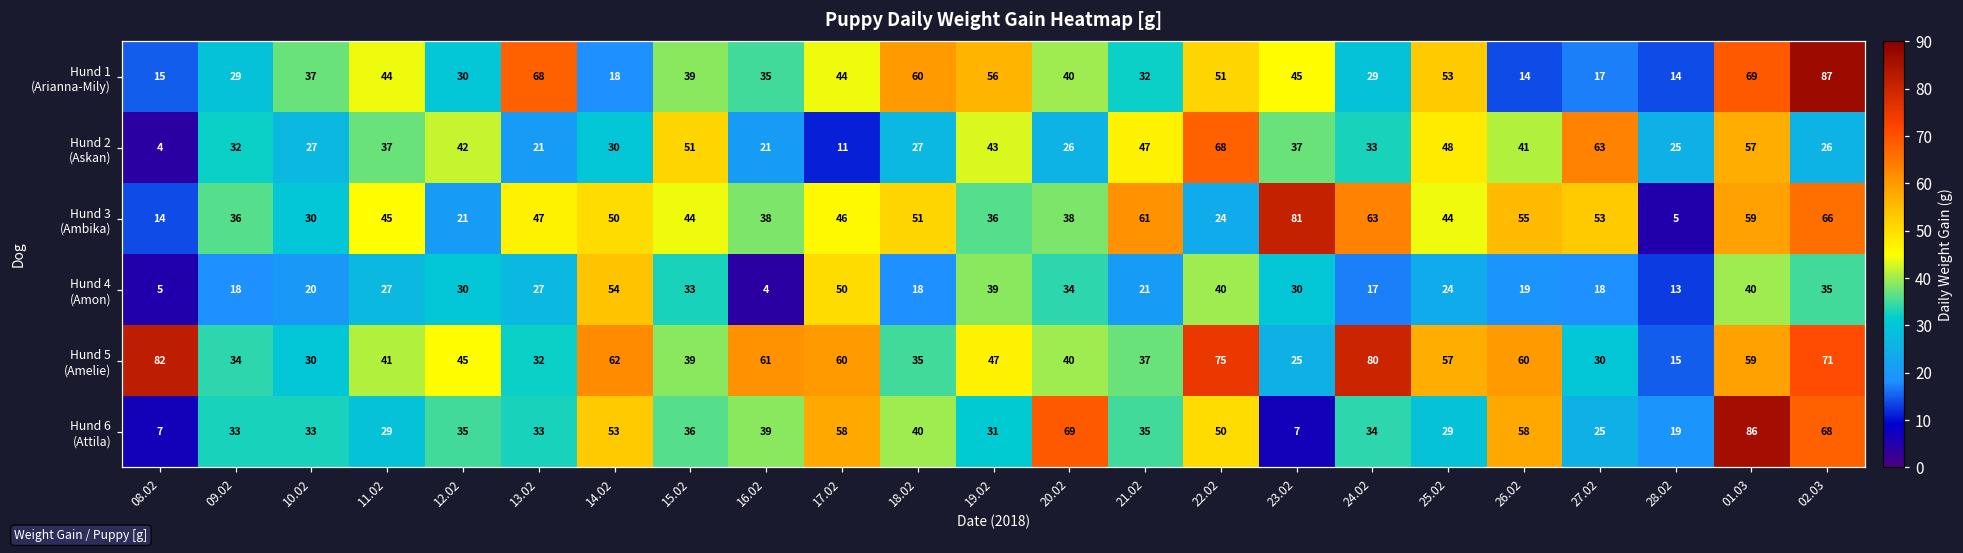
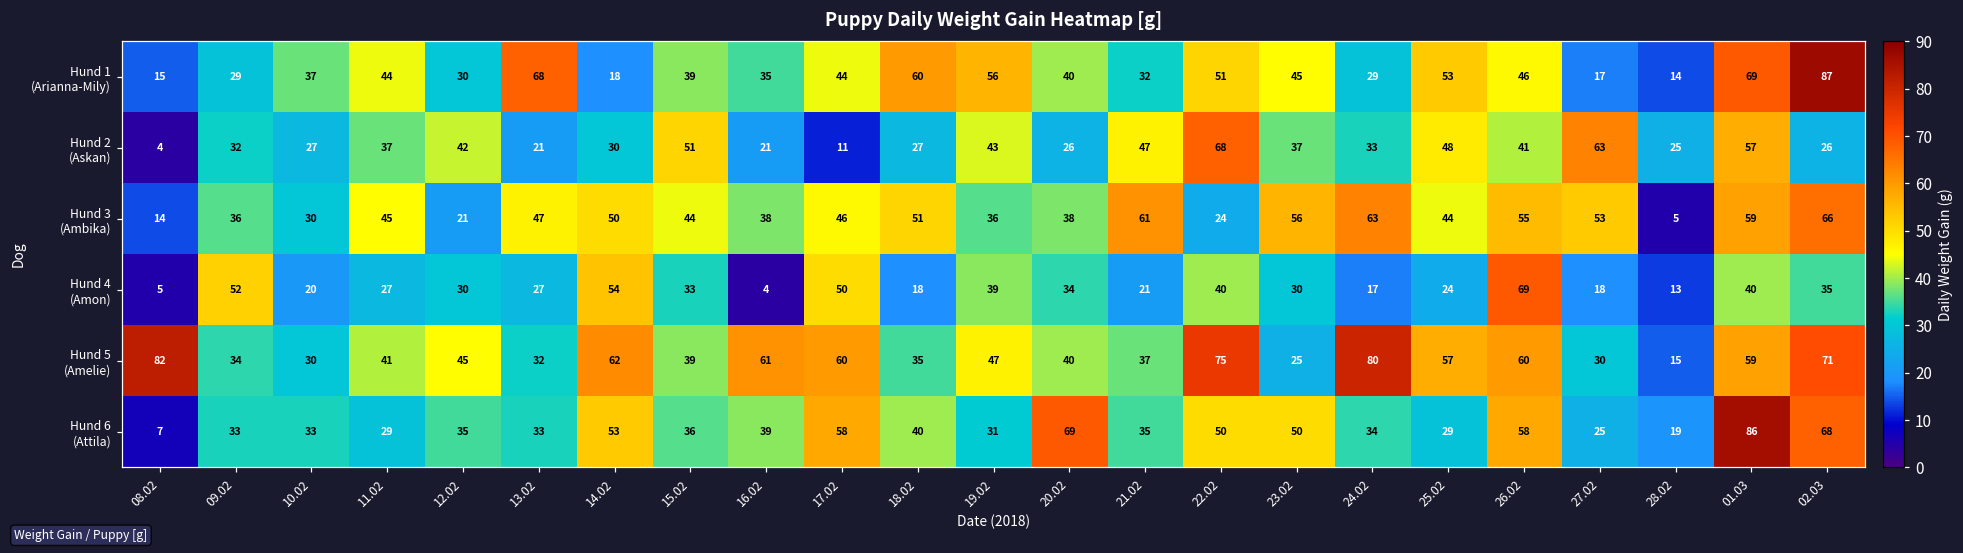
  {
    "Hund 1 (Arianna-Mily)": {
      "08.02": 15,
      "09.02": 29,
      "10.02": 37,
      "11.02": 44,
      "12.02": 30,
      "13.02": 68,
      "14.02": 18,
      "15.02": 39,
      "16.02": 35,
      "17.02": 44,
      "18.02": 60,
      "19.02": 56,
      "20.02": 40,
      "21.02": 32,
      "22.02": 51,
      "23.02": 45,
      "24.02": 29,
      "25.02": 53,
-     "26.02": 14,
+     "26.02": 46,
      "27.02": 17,
      "28.02": 14,
      "01.03": 69,
      "02.03": 87
    },
    "Hund 2 (Askan)": {
      "08.02": 4,
      "09.02": 32,
      "10.02": 27,
      "11.02": 37,
      "12.02": 42,
      "13.02": 21,
      "14.02": 30,
      "15.02": 51,
      "16.02": 21,
      "17.02": 11,
      "18.02": 27,
      "19.02": 43,
      "20.02": 26,
      "21.02": 47,
      "22.02": 68,
      "23.02": 37,
      "24.02": 33,
      "25.02": 48,
      "26.02": 41,
      "27.02": 63,
      "28.02": 25,
      "01.03": 57,
      "02.03": 26
    },
    "Hund 3 (Ambika)": {
      "08.02": 14,
      "09.02": 36,
      "10.02": 30,
      "11.02": 45,
      "12.02": 21,
      "13.02": 47,
      "14.02": 50,
      "15.02": 44,
      "16.02": 38,
      "17.02": 46,
      "18.02": 51,
      "19.02": 36,
      "20.02": 38,
      "21.02": 61,
      "22.02": 24,
-     "23.02": 81,
+     "23.02": 56,
      "24.02": 63,
      "25.02": 44,
      "26.02": 55,
      "27.02": 53,
      "28.02": 5,
      "01.03": 59,
      "02.03": 66
    },
    "Hund 4 (Amon)": {
      "08.02": 5,
-     "09.02": 18,
+     "09.02": 52,
      "10.02": 20,
      "11.02": 27,
      "12.02": 30,
      "13.02": 27,
      "14.02": 54,
      "15.02": 33,
      "16.02": 4,
      "17.02": 50,
      "18.02": 18,
      "19.02": 39,
      "20.02": 34,
      "21.02": 21,
      "22.02": 40,
      "23.02": 30,
      "24.02": 17,
      "25.02": 24,
-     "26.02": 19,
+     "26.02": 69,
      "27.02": 18,
      "28.02": 13,
      "01.03": 40,
      "02.03": 35
    },
    "Hund 5 (Amelie)": {
      "08.02": 82,
      "09.02": 34,
      "10.02": 30,
      "11.02": 41,
      "12.02": 45,
      "13.02": 32,
      "14.02": 62,
      "15.02": 39,
      "16.02": 61,
      "17.02": 60,
      "18.02": 35,
      "19.02": 47,
      "20.02": 40,
      "21.02": 37,
      "22.02": 75,
      "23.02": 25,
      "24.02": 80,
      "25.02": 57,
      "26.02": 60,
      "27.02": 30,
      "28.02": 15,
      "01.03": 59,
      "02.03": 71
    },
    "Hund 6 (Attila)": {
      "08.02": 7,
      "09.02": 33,
      "10.02": 33,
      "11.02": 29,
      "12.02": 35,
      "13.02": 33,
      "14.02": 53,
      "15.02": 36,
      "16.02": 39,
      "17.02": 58,
      "18.02": 40,
      "19.02": 31,
      "20.02": 69,
      "21.02": 35,
      "22.02": 50,
-     "23.02": 7,
+     "23.02": 50,
      "24.02": 34,
      "25.02": 29,
      "26.02": 58,
      "27.02": 25,
      "28.02": 19,
      "01.03": 86,
      "02.03": 68
    }
  }
